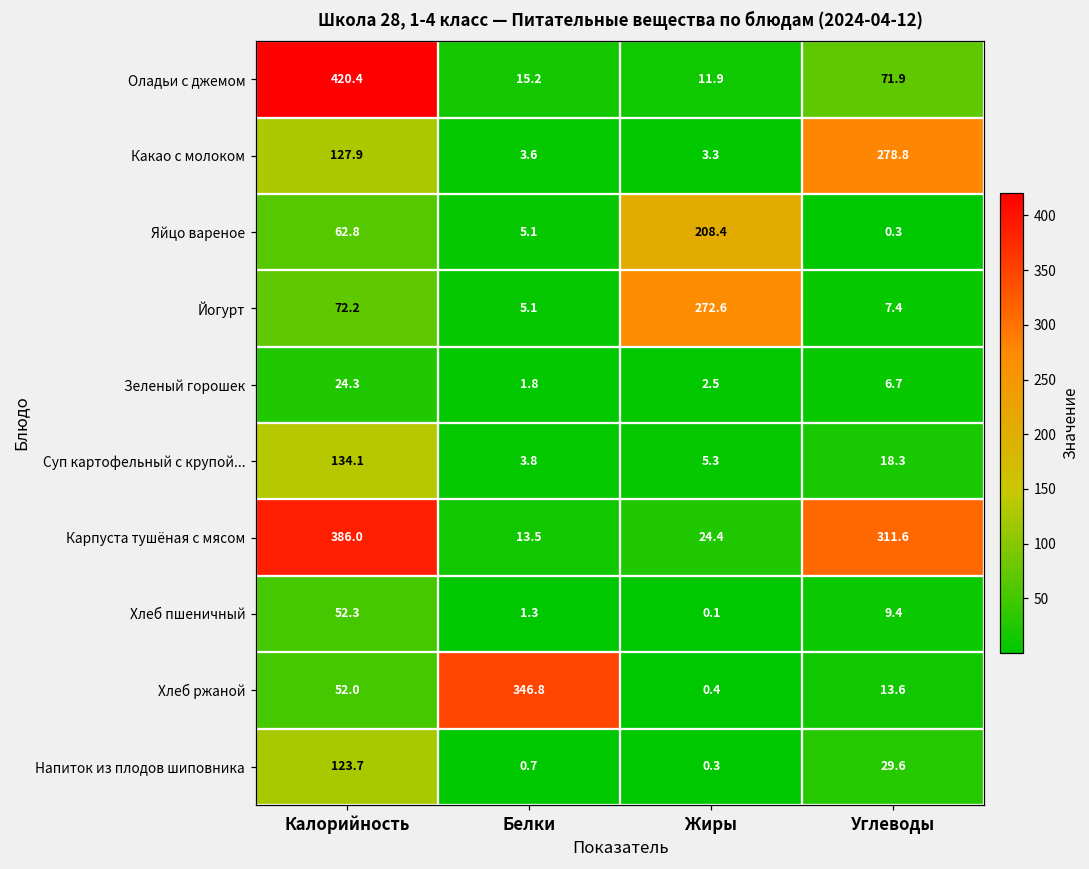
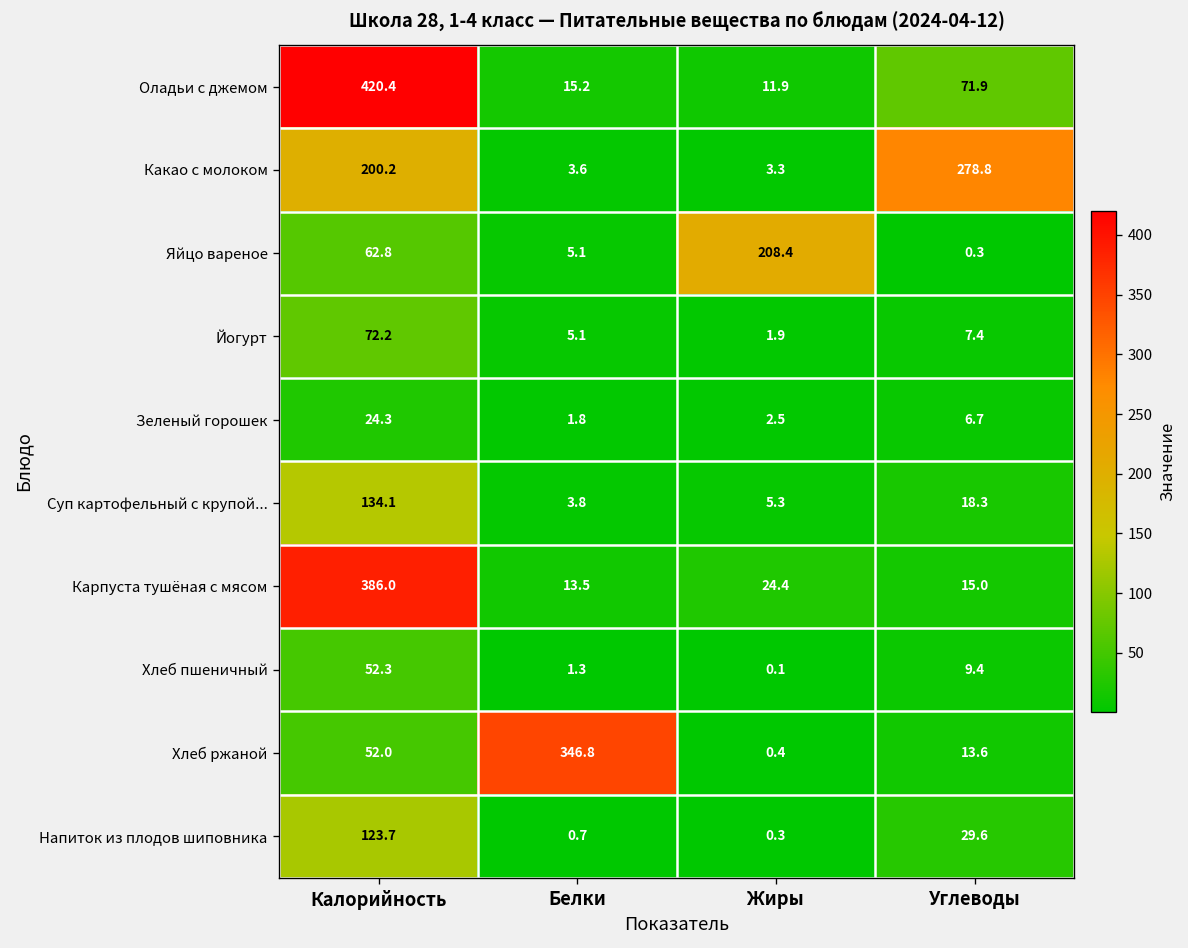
  {
    "Оладьи с джемом": {
      "Калорийность": 420.4,
      "Белки": 15.2,
      "Жиры": 11.9,
      "Углеводы": 71.9
    },
    "Какао с молоком": {
-     "Калорийность": 127.9,
+     "Калорийность": 200.2,
      "Белки": 3.6,
      "Жиры": 3.3,
      "Углеводы": 278.8
    },
    "Яйцо вареное": {
      "Калорийность": 62.8,
      "Белки": 5.1,
      "Жиры": 208.4,
      "Углеводы": 0.3
    },
    "Йогурт": {
      "Калорийность": 72.2,
      "Белки": 5.1,
-     "Жиры": 272.6,
+     "Жиры": 1.9,
      "Углеводы": 7.4
    },
    "Зеленый горошек": {
      "Калорийность": 24.3,
      "Белки": 1.8,
      "Жиры": 2.5,
      "Углеводы": 6.7
    },
    "Суп картофельный с крупой...": {
      "Калорийность": 134.1,
      "Белки": 3.8,
      "Жиры": 5.3,
      "Углеводы": 18.3
    },
    "Карпуста тушёная с мясом": {
      "Калорийность": 386.0,
      "Белки": 13.5,
      "Жиры": 24.4,
-     "Углеводы": 311.6
+     "Углеводы": 15.0
    },
    "Хлеб пшеничный": {
      "Калорийность": 52.3,
      "Белки": 1.3,
      "Жиры": 0.1,
      "Углеводы": 9.4
    },
    "Хлеб ржаной": {
      "Калорийность": 52.0,
      "Белки": 346.8,
      "Жиры": 0.4,
      "Углеводы": 13.6
    },
    "Напиток из плодов шиповника": {
      "Калорийность": 123.7,
      "Белки": 0.7,
      "Жиры": 0.3,
      "Углеводы": 29.6
    }
  }
